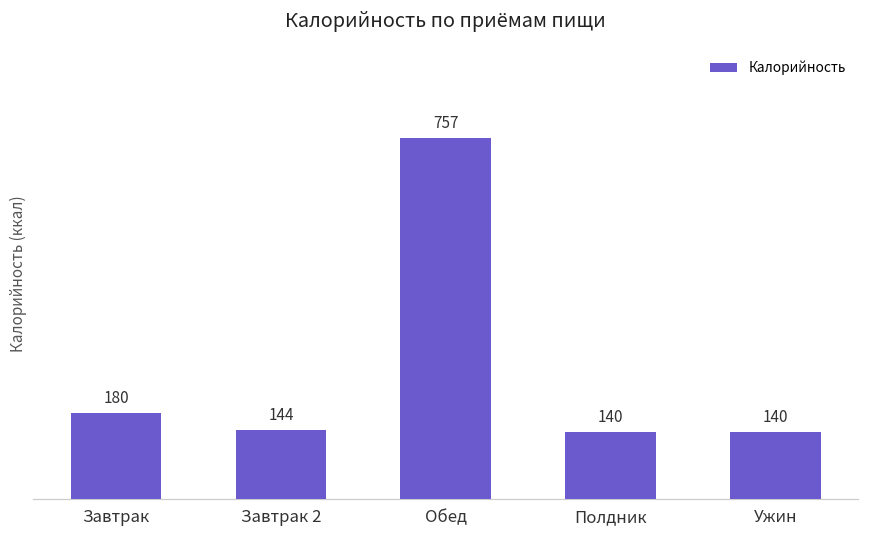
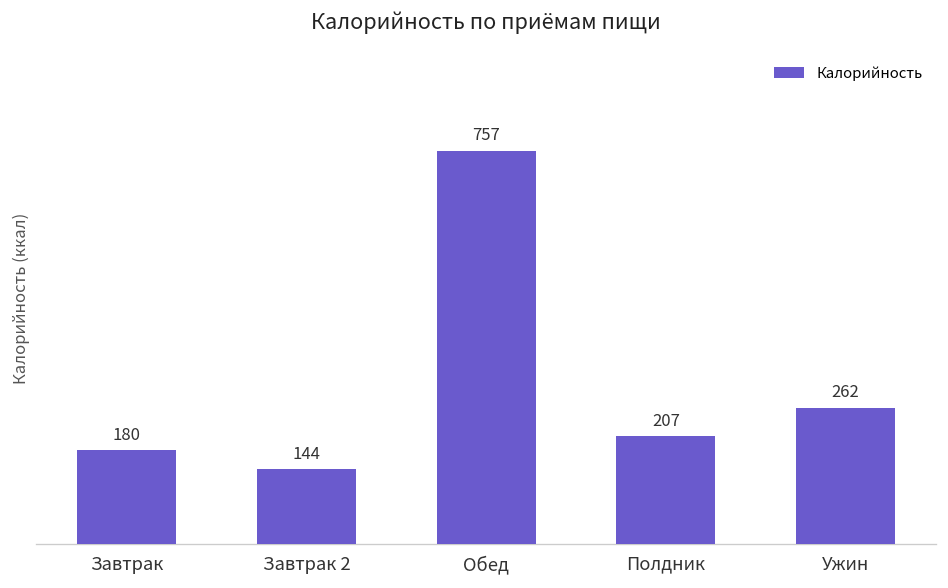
  {
    "Завтрак": 180,
    "Завтрак 2": 144,
    "Обед": 757,
-   "Полдник": 140,
-   "Ужин": 140
+   "Полдник": 207,
+   "Ужин": 262
  }
